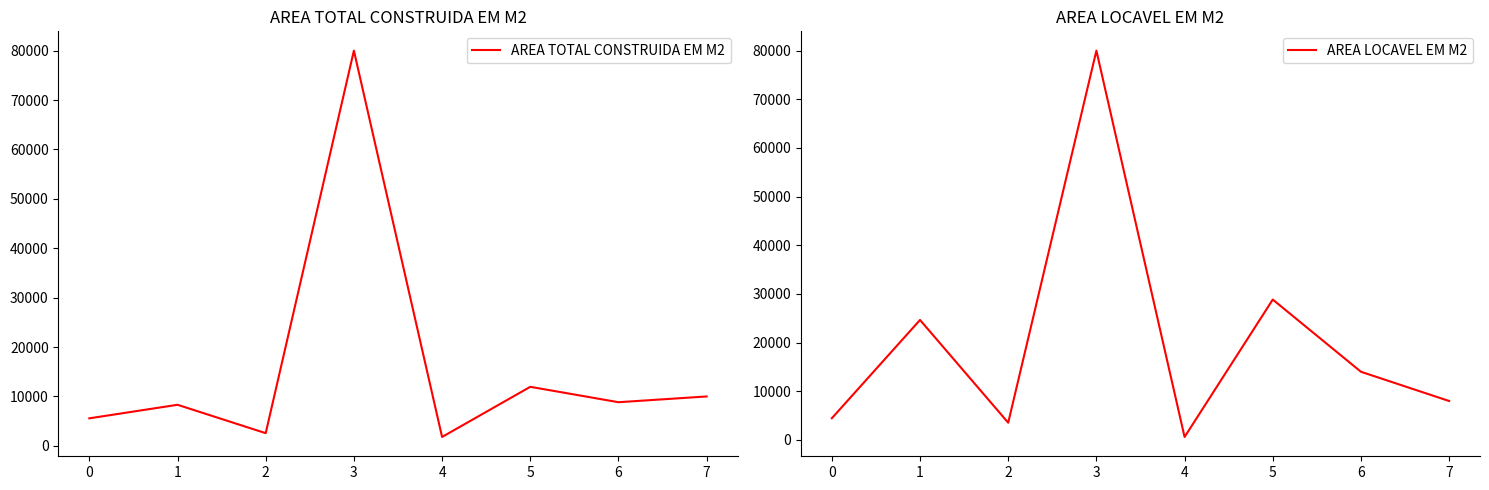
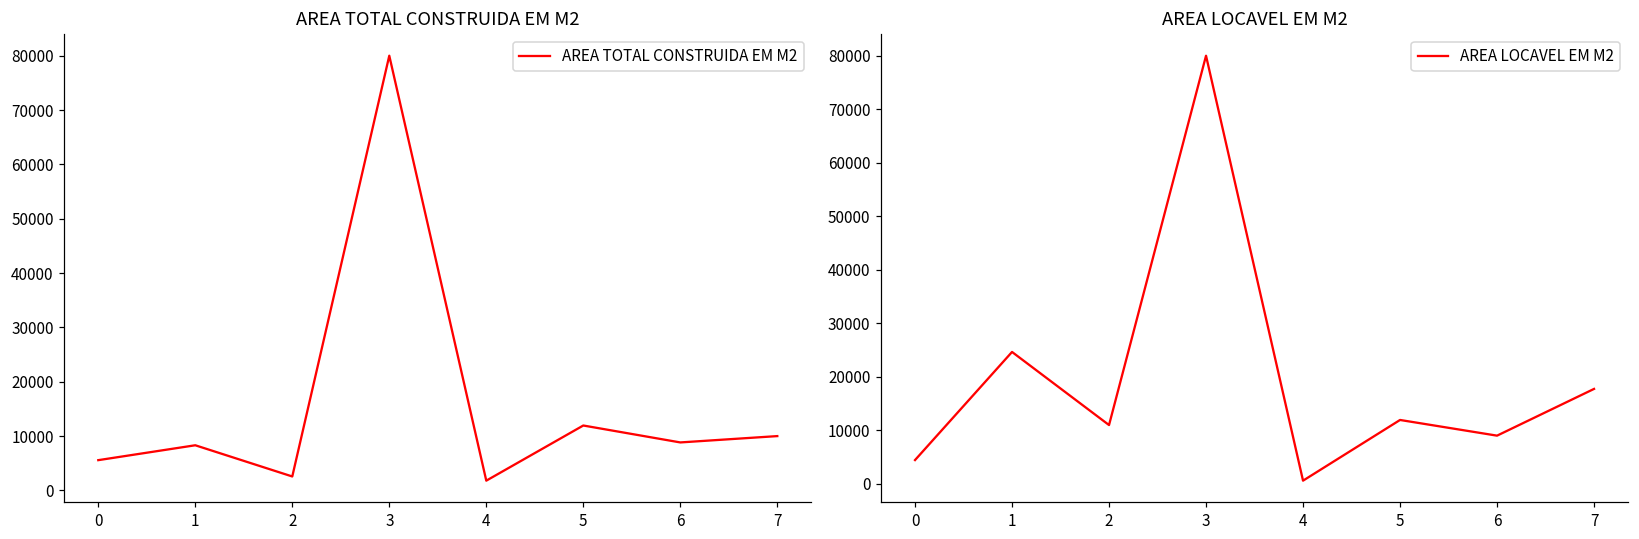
  {
    "AREA TOTAL CONSTRUIDA EM M2": {
      "0": 6000,
      "1": 8000,
      "2": 3000,
      "3": 80000,
      "4": 2000,
      "5": 12000,
      "6": 9000,
      "7": 10000
    },
    "AREA LOCAVEL EM M2": {
      "0": 4000,
      "1": 25000,
-     "2": 4000,
+     "2": 11000,
      "3": 80000,
      "4": 1000,
-     "5": 29000,
-     "6": 14000,
-     "7": 8000
+     "5": 12000,
+     "6": 9000,
+     "7": 18000
    }
  }
